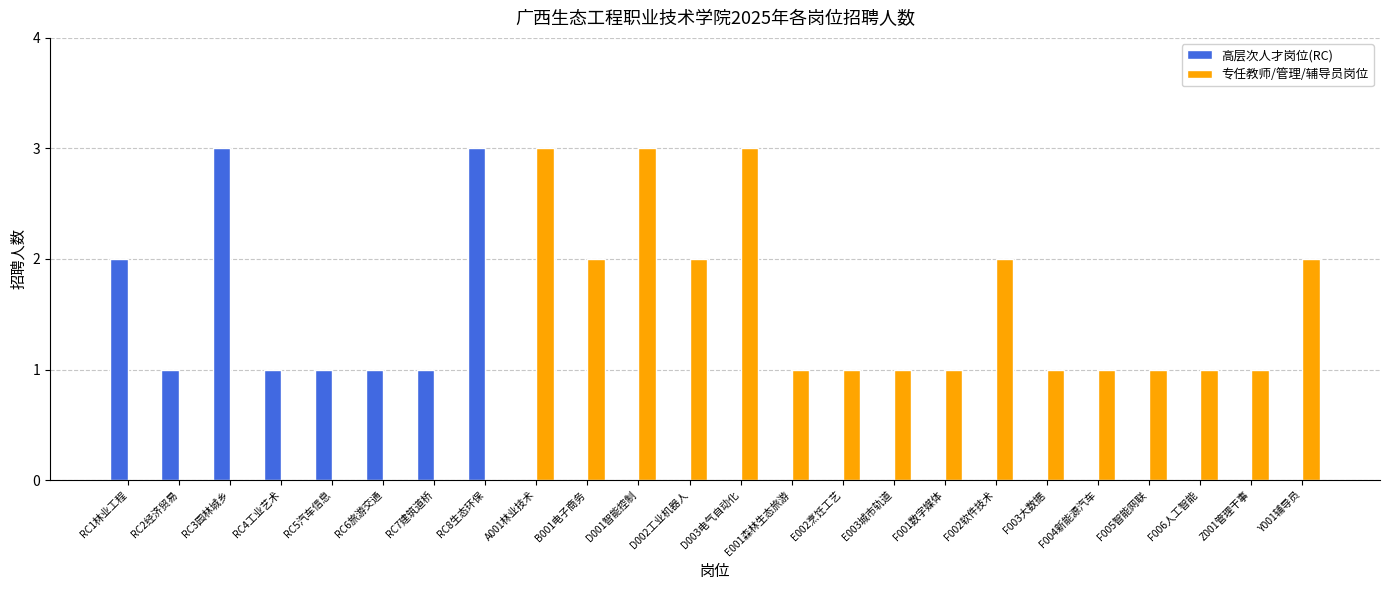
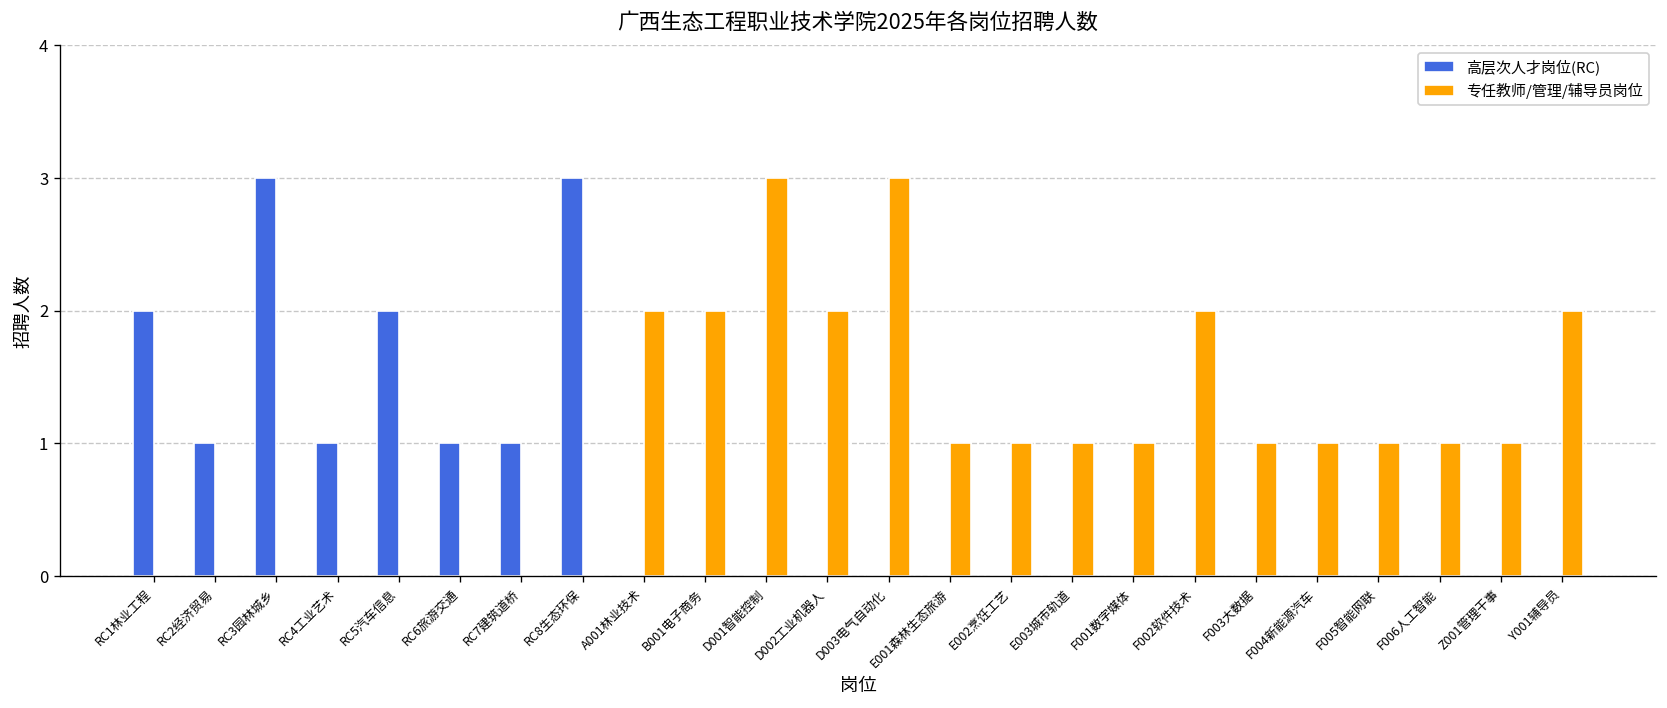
  {
    "高层次人才岗位(RC)": {
      "RC1林业工程": 2,
      "RC2经济贸易": 1,
      "RC3园林城乡": 3,
      "RC4工业艺术": 1,
-     "RC5汽车信息": 1,
+     "RC5汽车信息": 2,
      "RC6旅游交通": 1,
      "RC7建筑道桥": 1,
      "RC8生态环保": 3,
      "A001林业技术": 0,
      "B001电子商务": 0,
      "D001智能控制": 0,
      "D002工业机器人": 0,
      "D003电气自动化": 0,
      "E001森林生态旅游": 0,
      "E002烹饪工艺": 0,
      "E003城市轨道": 0,
      "F001数字媒体": 0,
      "F002软件技术": 0,
      "F003大数据": 0,
      "F004新能源汽车": 0,
      "F005智能网联": 0,
      "F006人工智能": 0,
      "Z001管理干事": 0,
      "Y001辅导员": 0
    },
    "专任教师/管理/辅导员岗位": {
      "RC1林业工程": 0,
      "RC2经济贸易": 0,
      "RC3园林城乡": 0,
      "RC4工业艺术": 0,
      "RC5汽车信息": 0,
      "RC6旅游交通": 0,
      "RC7建筑道桥": 0,
      "RC8生态环保": 0,
-     "A001林业技术": 3,
+     "A001林业技术": 2,
      "B001电子商务": 2,
      "D001智能控制": 3,
      "D002工业机器人": 2,
      "D003电气自动化": 3,
      "E001森林生态旅游": 1,
      "E002烹饪工艺": 1,
      "E003城市轨道": 1,
      "F001数字媒体": 1,
      "F002软件技术": 2,
      "F003大数据": 1,
      "F004新能源汽车": 1,
      "F005智能网联": 1,
      "F006人工智能": 1,
      "Z001管理干事": 1,
      "Y001辅导员": 2
    }
  }
